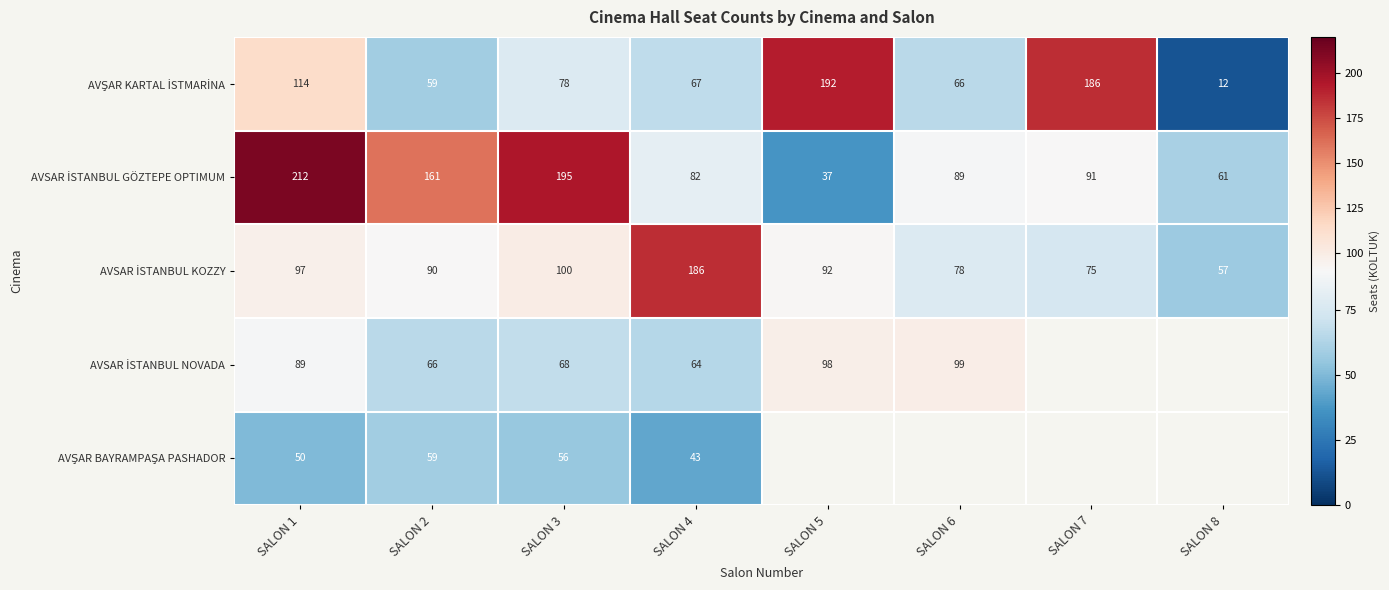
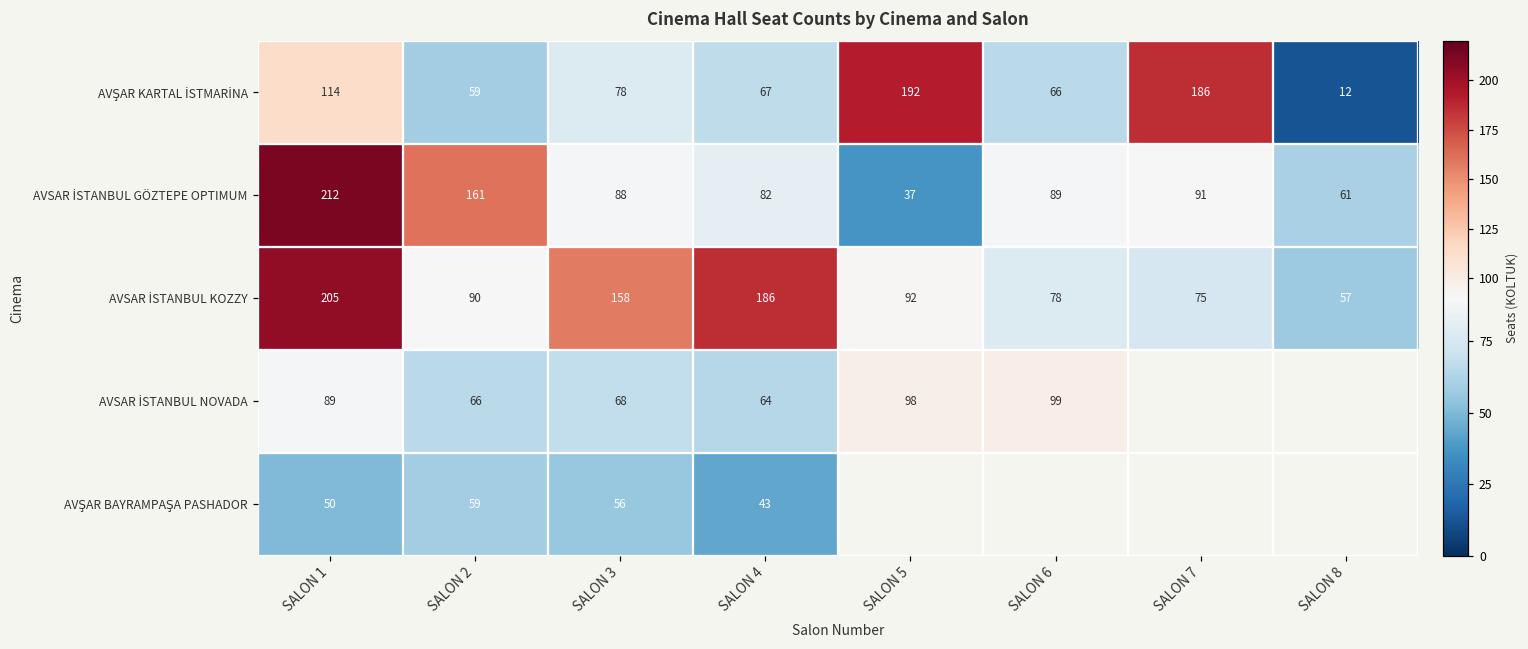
  {
    "AVŞAR KARTAL İSTMARİNA": {
      "SALON 1": 114,
      "SALON 2": 59,
      "SALON 3": 78,
      "SALON 4": 67,
      "SALON 5": 192,
      "SALON 6": 66,
      "SALON 7": 186,
      "SALON 8": 12
    },
    "AVSAR İSTANBUL GÖZTEPE OPTIMUM": {
      "SALON 1": 212,
      "SALON 2": 161,
-     "SALON 3": 195,
+     "SALON 3": 88,
      "SALON 4": 82,
      "SALON 5": 37,
      "SALON 6": 89,
      "SALON 7": 91,
      "SALON 8": 61
    },
    "AVSAR İSTANBUL KOZZY": {
-     "SALON 1": 97,
+     "SALON 1": 205,
      "SALON 2": 90,
-     "SALON 3": 100,
+     "SALON 3": 158,
      "SALON 4": 186,
      "SALON 5": 92,
      "SALON 6": 78,
      "SALON 7": 75,
      "SALON 8": 57
    },
    "AVSAR İSTANBUL NOVADA": {
      "SALON 1": 89,
      "SALON 2": 66,
      "SALON 3": 68,
      "SALON 4": 64,
      "SALON 5": 98,
      "SALON 6": 99
    },
    "AVŞAR BAYRAMPAŞA PASHADOR": {
      "SALON 1": 50,
      "SALON 2": 59,
      "SALON 3": 56,
      "SALON 4": 43
    }
  }
